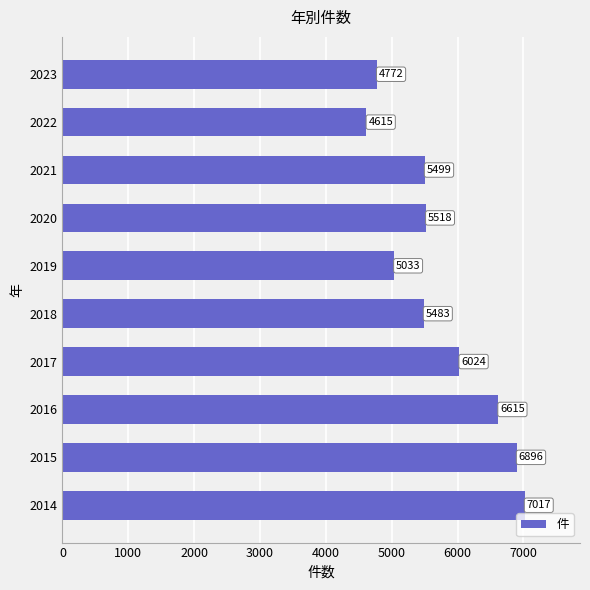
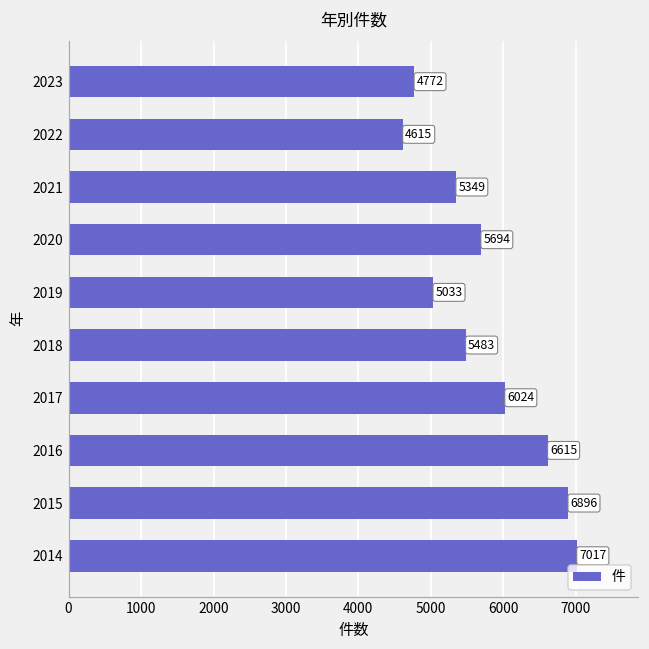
  {
-   "2021": 5499,
-   "2020": 5518
+   "2021": 5349,
+   "2020": 5694
  }
